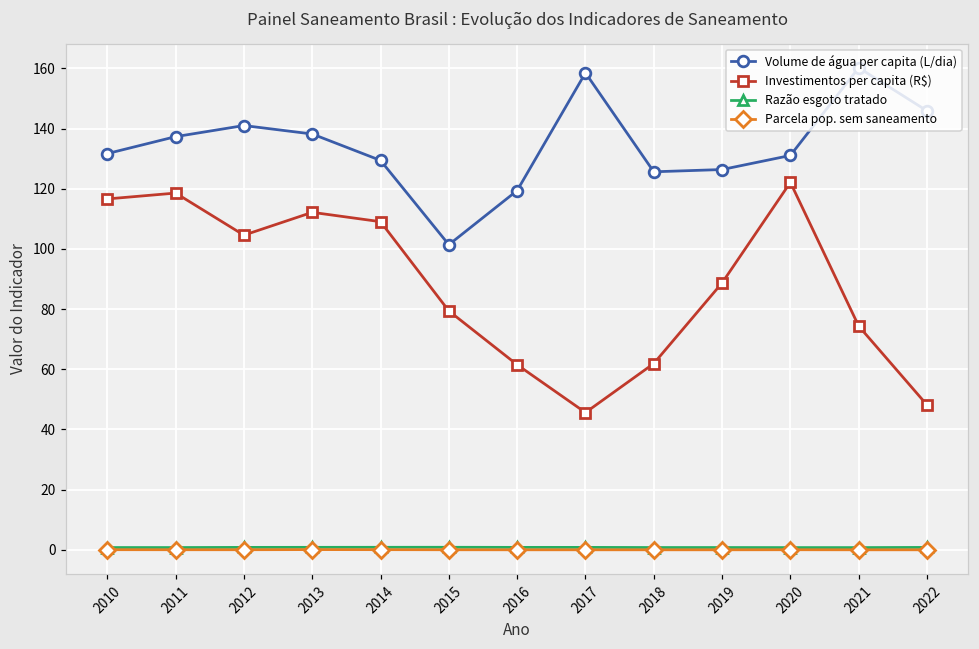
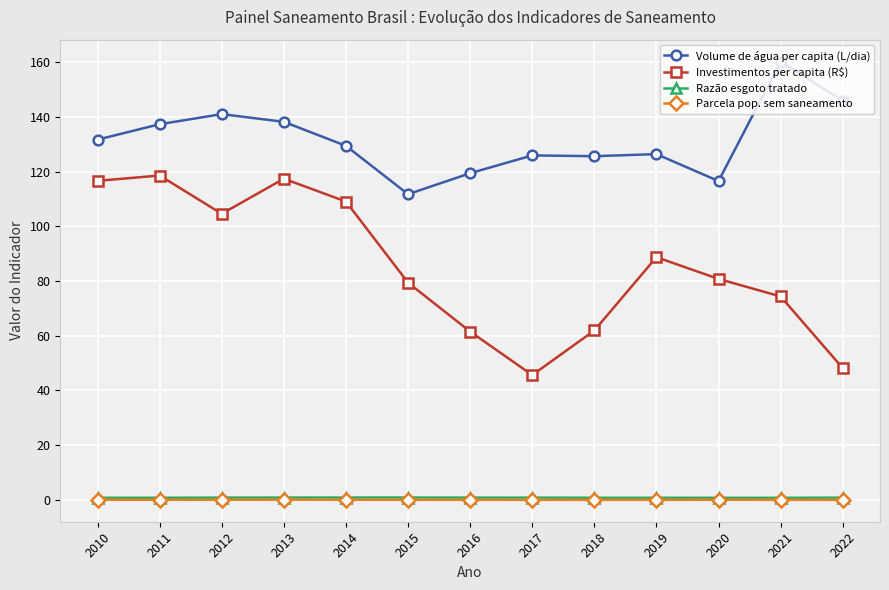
  {
    "Volume de água per capita (L/dia)": {
      "2010": 132,
      "2011": 137,
      "2012": 141,
      "2013": 138,
      "2014": 129,
-     "2015": 101,
+     "2015": 112,
      "2016": 119,
-     "2017": 159,
+     "2017": 126,
      "2018": 126,
      "2019": 126,
-     "2020": 131
+     "2020": 117
    },
    "Investimentos per capita (R$)": {
      "2010": 117,
      "2011": 119,
      "2012": 105,
-     "2013": 112,
+     "2013": 117,
      "2014": 109,
      "2015": 79,
      "2016": 62,
      "2017": 46,
      "2018": 62,
      "2019": 89,
-     "2020": 122,
+     "2020": 81,
      "2021": 74,
      "2022": 48
    }
  }
